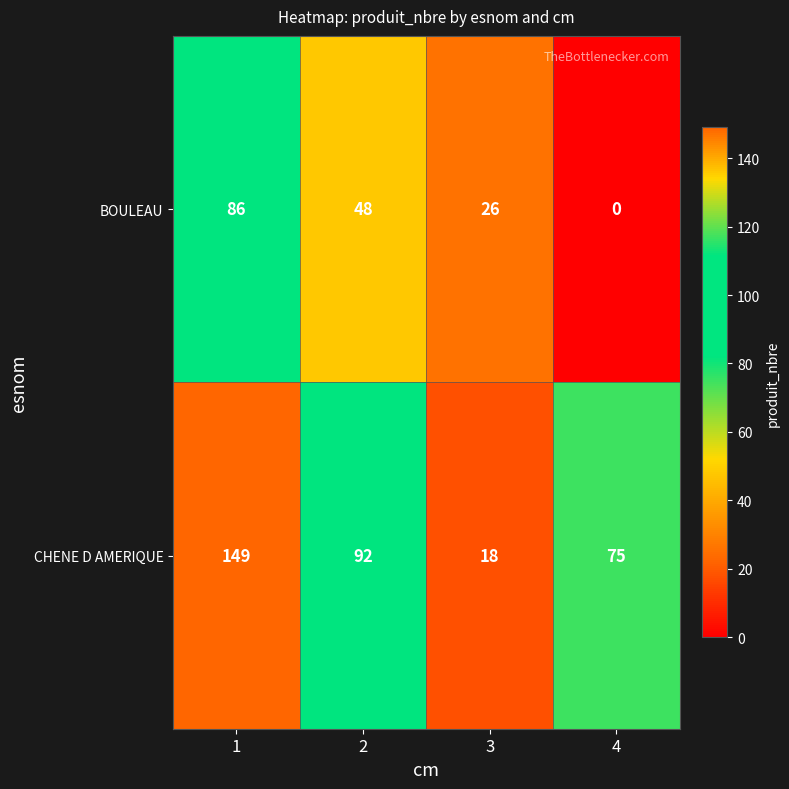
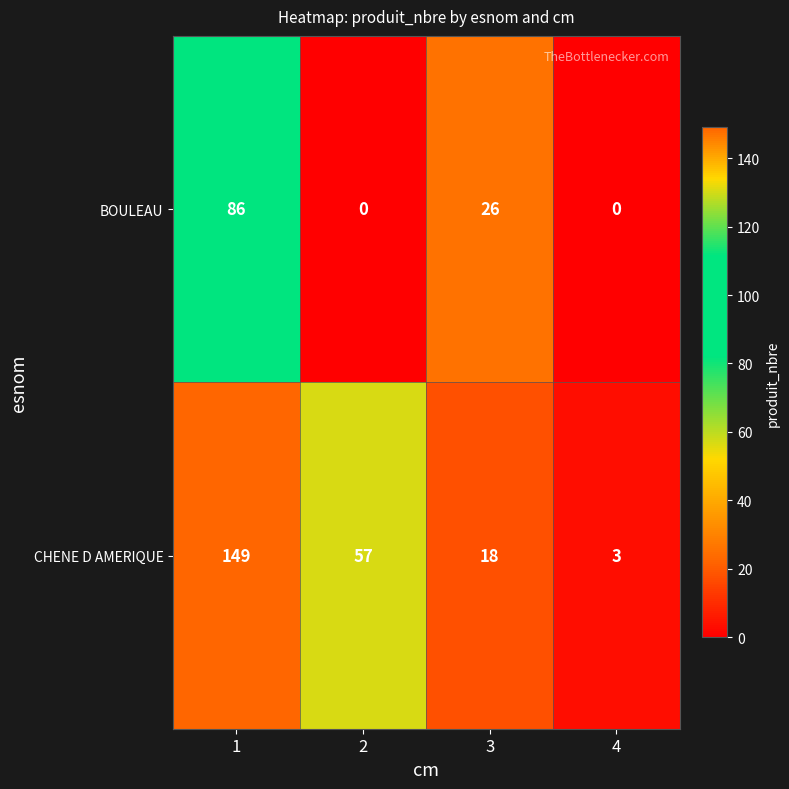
  {
    "BOULEAU": {
      "1": 86,
-     "2": 48,
+     "2": 0,
      "3": 26
    },
    "CHENE D AMERIQUE": {
      "1": 149,
-     "2": 92,
+     "2": 57,
      "3": 18,
-     "4": 75
+     "4": 3
    }
  }
